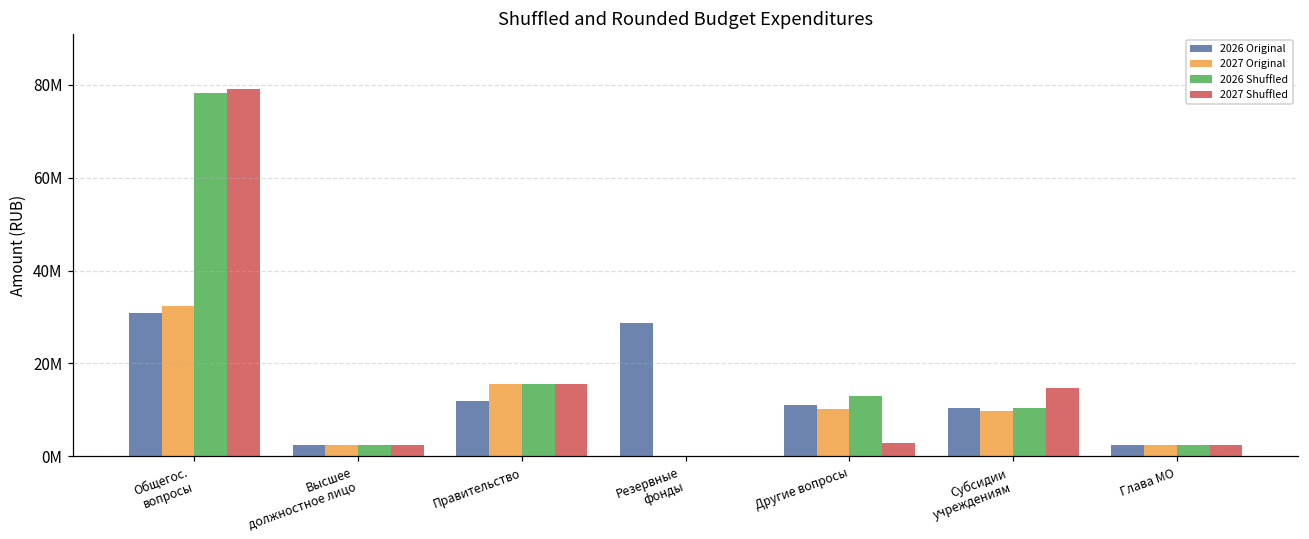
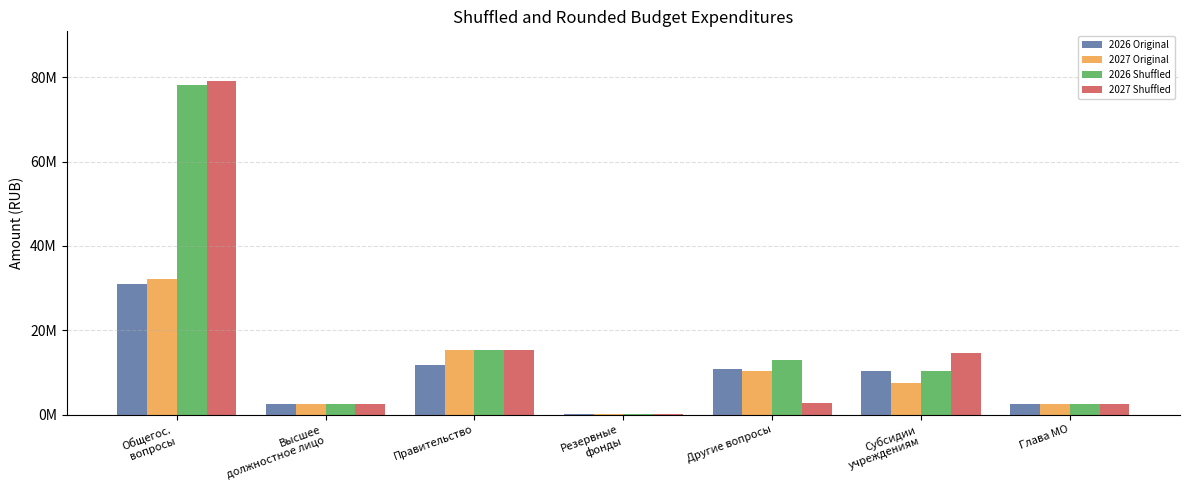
  {
    "2026 Original": {
      "Общегос. вопросы": 31000000,
      "Высшее должностное лицо": 2000000,
      "Правительство": 12000000,
-     "Резервные фонды": 29000000,
+     "Резервные фонды": 0,
      "Другие вопросы": 11000000,
      "Субсидии учреждениям": 10000000,
      "Глава МО": 2000000
    },
    "2027 Original": {
      "Общегос. вопросы": 32000000,
      "Высшее должностное лицо": 2000000,
      "Правительство": 15000000,
      "Другие вопросы": 10000000,
-     "Субсидии учреждениям": 10000000,
+     "Субсидии учреждениям": 7000000,
      "Глава МО": 2000000
    },
    "2026 Shuffled": {
      "Общегос. вопросы": 78000000,
      "Высшее должностное лицо": 2000000,
      "Правительство": 15000000,
      "Другие вопросы": 13000000,
      "Субсидии учреждениям": 10000000,
      "Глава МО": 2000000
    },
    "2027 Shuffled": {
      "Общегос. вопросы": 79000000,
      "Высшее должностное лицо": 2000000,
      "Правительство": 15000000,
      "Другие вопросы": 3000000,
      "Субсидии учреждениям": 15000000,
      "Глава МО": 2000000
    }
  }
